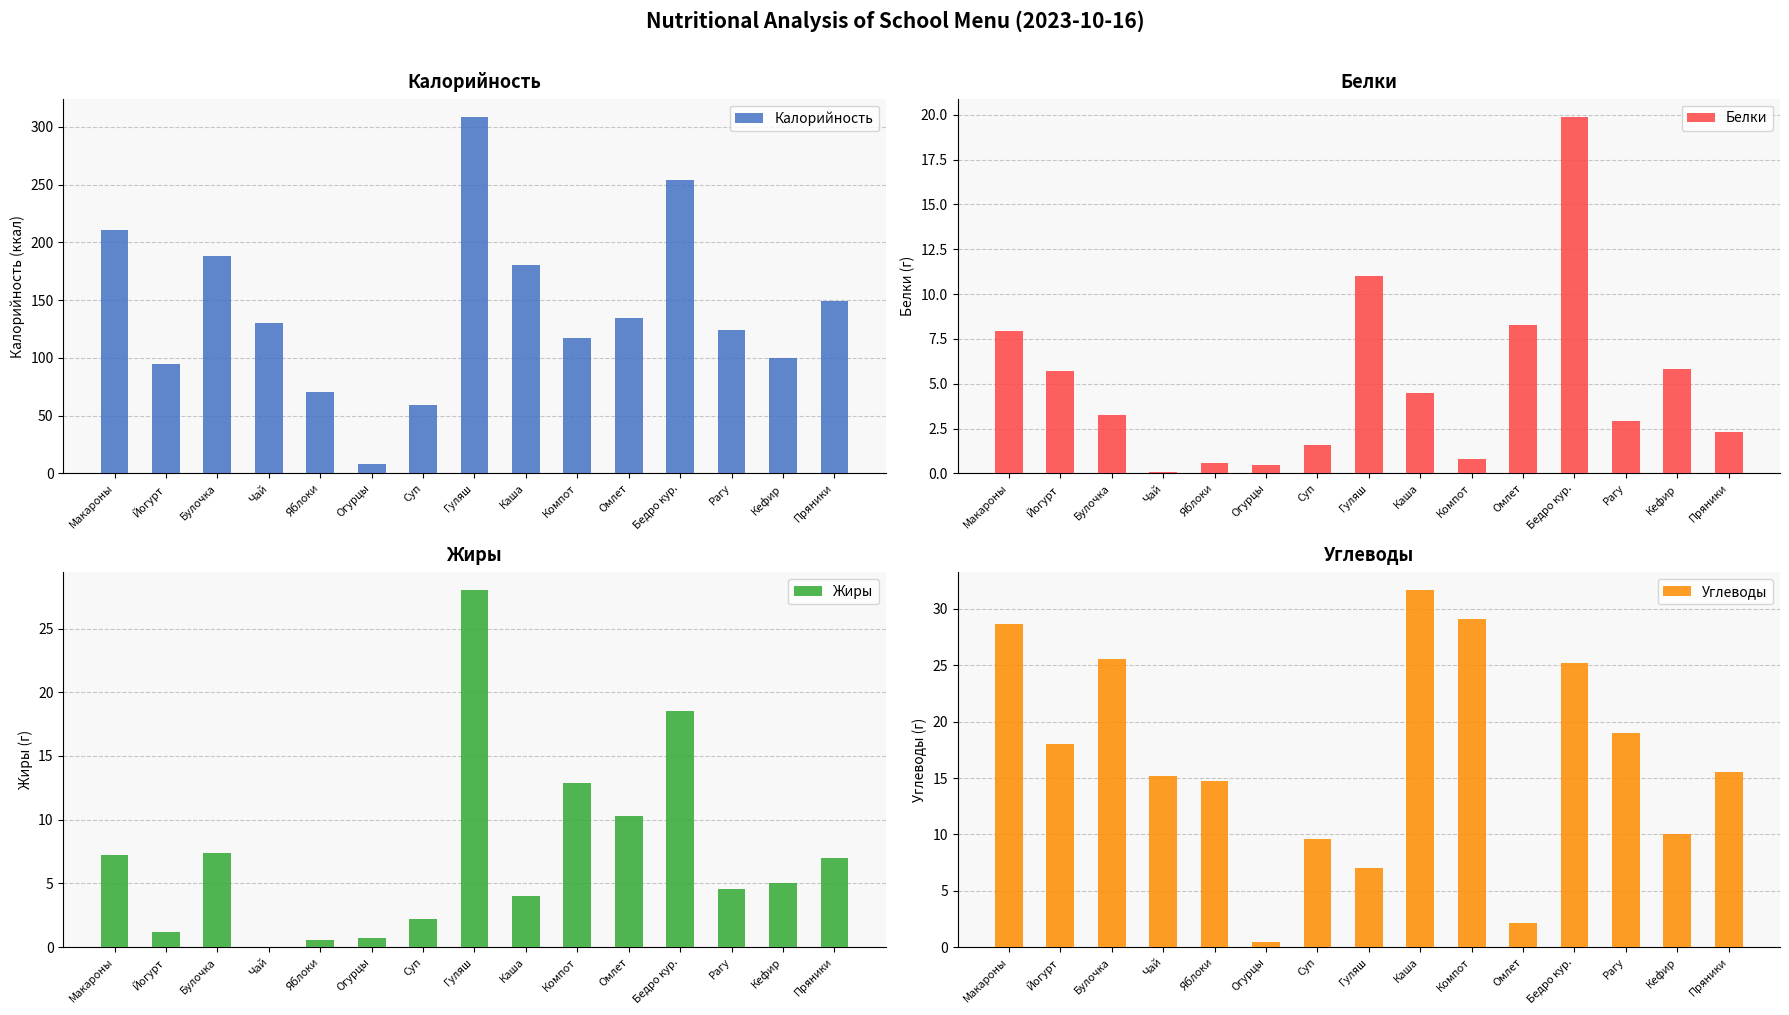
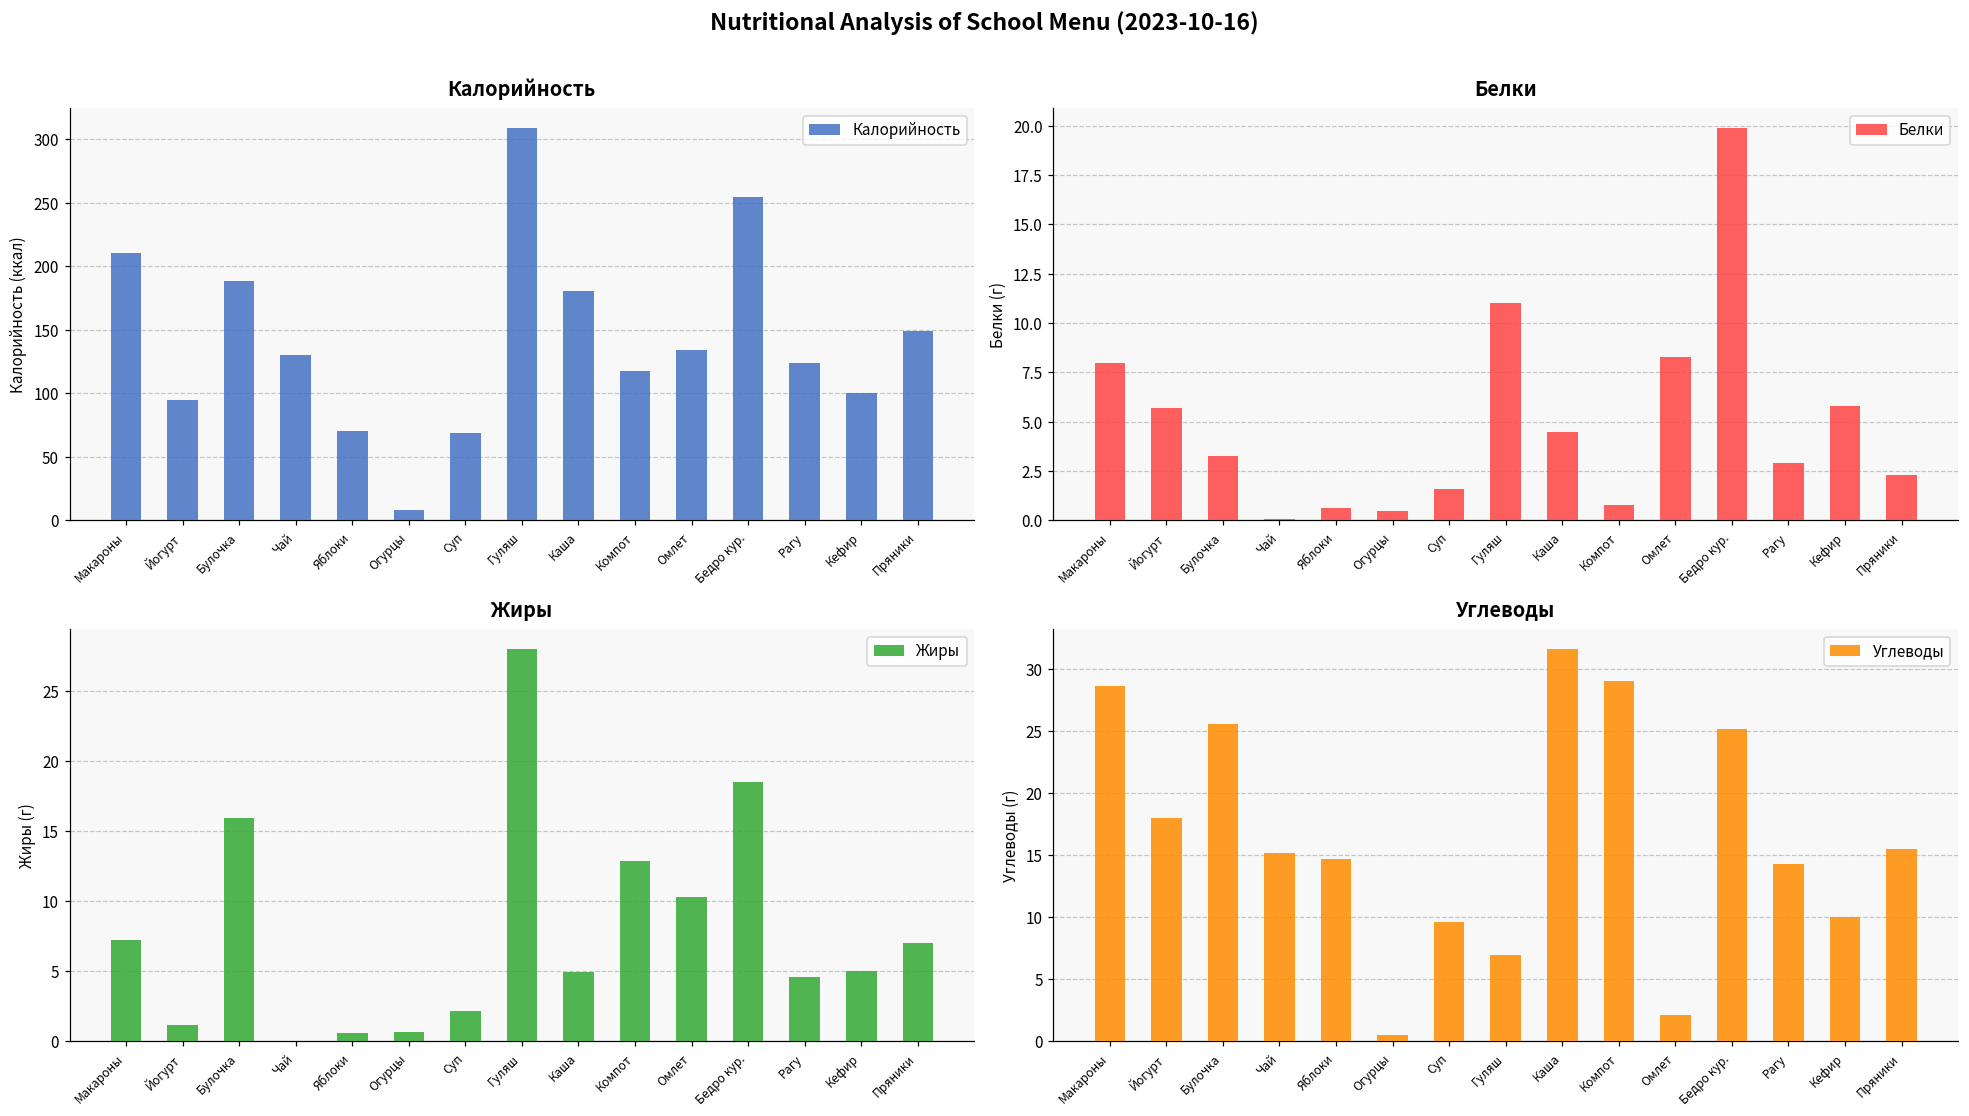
  {
    "Калорийность": {
      "Макароны": 211,
      "Йогурт": 95,
      "Булочка": 188,
      "Чай": 130,
      "Яблоки": 71,
      "Огурцы": 8,
-     "Суп": 59,
+     "Суп": 69,
      "Гуляш": 309,
      "Каша": 181,
      "Компот": 118,
      "Омлет": 134,
      "Бедро кур.": 254,
      "Рагу": 124,
      "Кефир": 100,
      "Пряники": 149
    },
    "Белки": {
      "Макароны": 8.0,
      "Йогурт": 5.7,
      "Булочка": 3.3,
      "Яблоки": 0.6,
      "Огурцы": 0.5,
      "Суп": 1.6,
      "Гуляш": 11.0,
      "Каша": 4.5,
      "Компот": 0.8,
      "Омлет": 8.3,
      "Бедро кур.": 19.9,
      "Рагу": 2.9,
      "Кефир": 5.8,
      "Пряники": 2.3
    },
    "Жиры": {
      "Макароны": 7.2,
      "Йогурт": 1.2,
-     "Булочка": 7.4,
+     "Булочка": 16.0,
      "Яблоки": 0.6,
      "Огурцы": 0.7,
      "Суп": 2.2,
      "Гуляш": 28.0,
-     "Каша": 4.1,
+     "Каша": 5.0,
      "Компот": 12.9,
      "Омлет": 10.3,
      "Бедро кур.": 18.5,
      "Рагу": 4.6,
      "Кефир": 5.0,
      "Пряники": 7.0
    },
    "Углеводы": {
      "Макароны": 28.7,
      "Йогурт": 18.0,
      "Булочка": 25.6,
      "Чай": 15.2,
      "Яблоки": 14.7,
      "Огурцы": 0.5,
      "Суп": 9.6,
      "Гуляш": 7.0,
      "Каша": 31.7,
      "Компот": 29.1,
      "Омлет": 2.1,
      "Бедро кур.": 25.2,
-     "Рагу": 19.0,
+     "Рагу": 14.3,
      "Кефир": 10.0,
      "Пряники": 15.5
    }
  }
